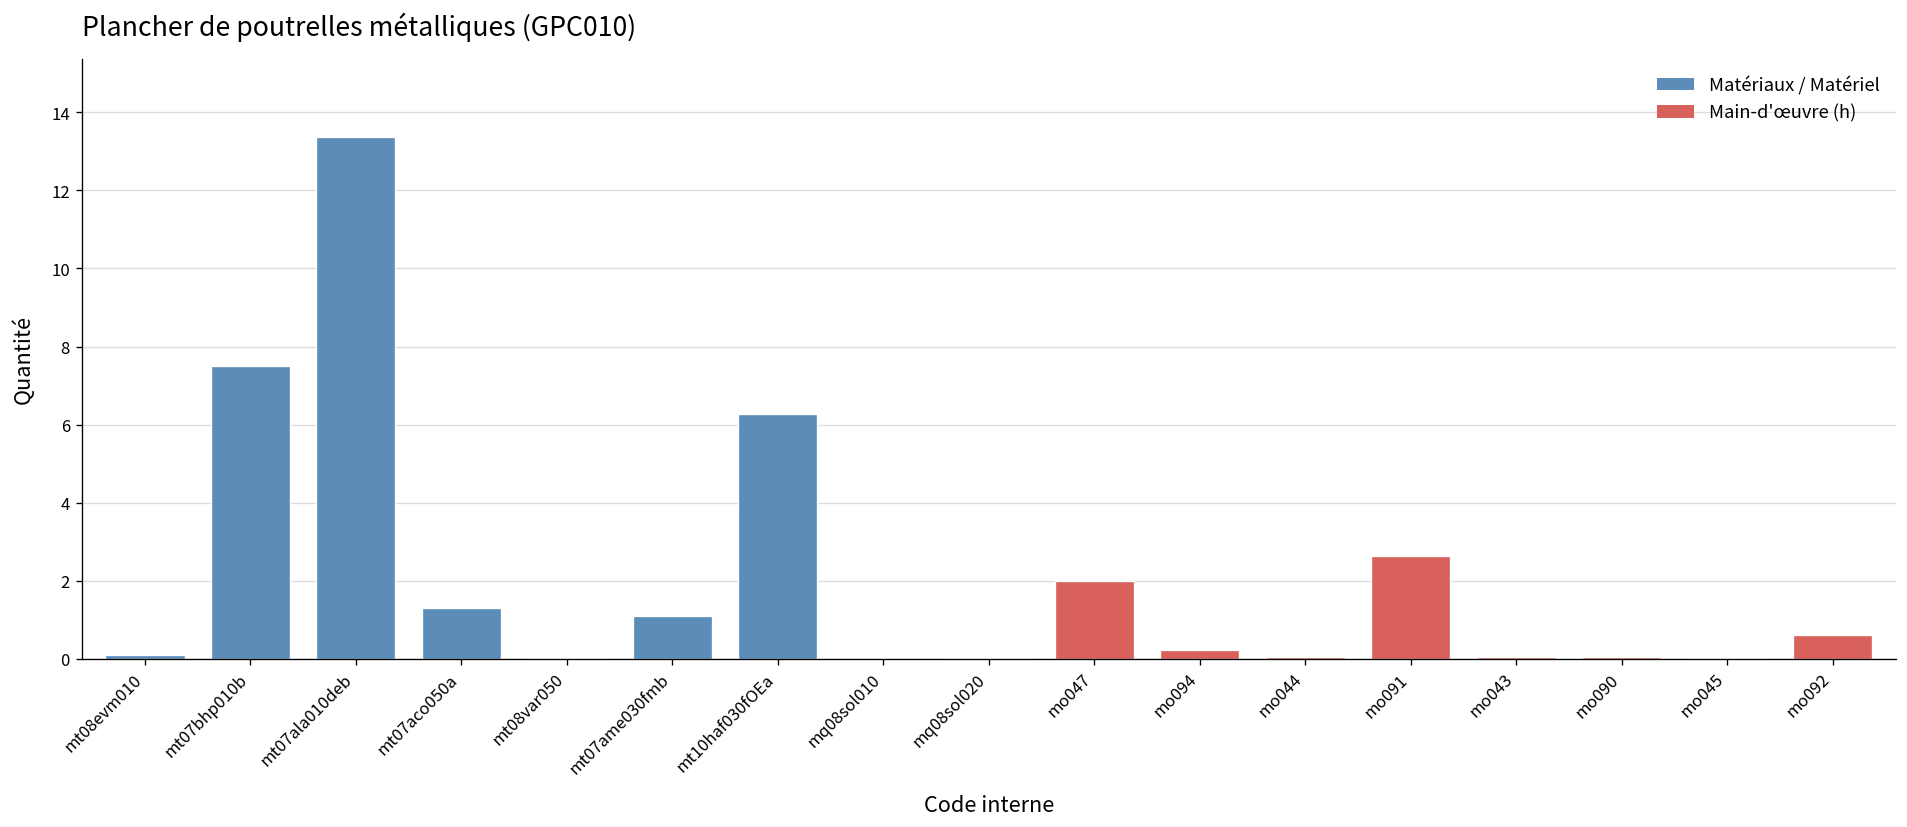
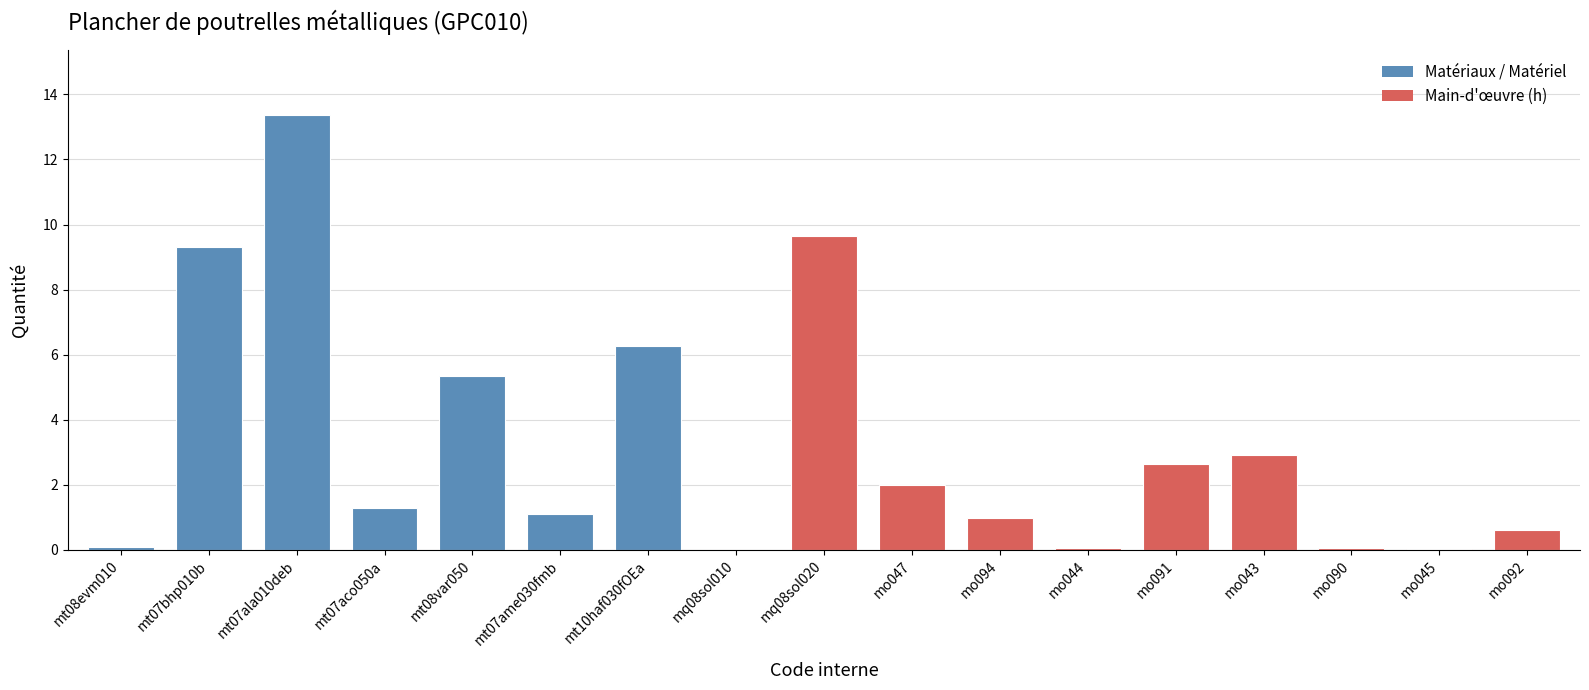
  {
    "mt08evm010": 0.1,
-   "mt07bhp010b": 7.5,
+   "mt07bhp010b": 9.3,
    "mt07ala010deb": 13.4,
    "mt07aco050a": 1.3,
-   "mt08var050": 0.0,
+   "mt08var050": 5.3,
    "mt07ame030fmb": 1.1,
    "mt10haf030fOEa": 6.3,
-   "mq08sol020": 0.0,
+   "mq08sol020": 9.6,
    "mo047": 2.0,
-   "mo094": 0.2,
+   "mo094": 1.0,
    "mo091": 2.6,
-   "mo043": 0.0,
+   "mo043": 2.9,
    "mo092": 0.6
  }
